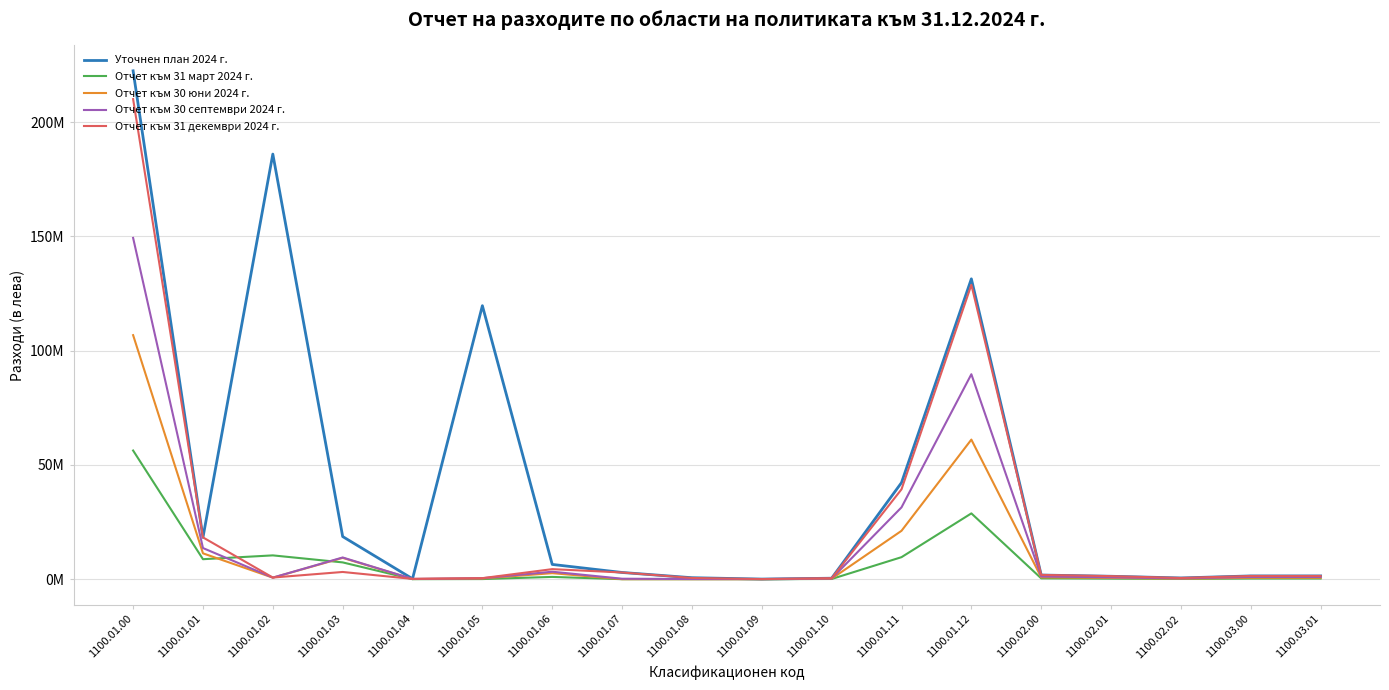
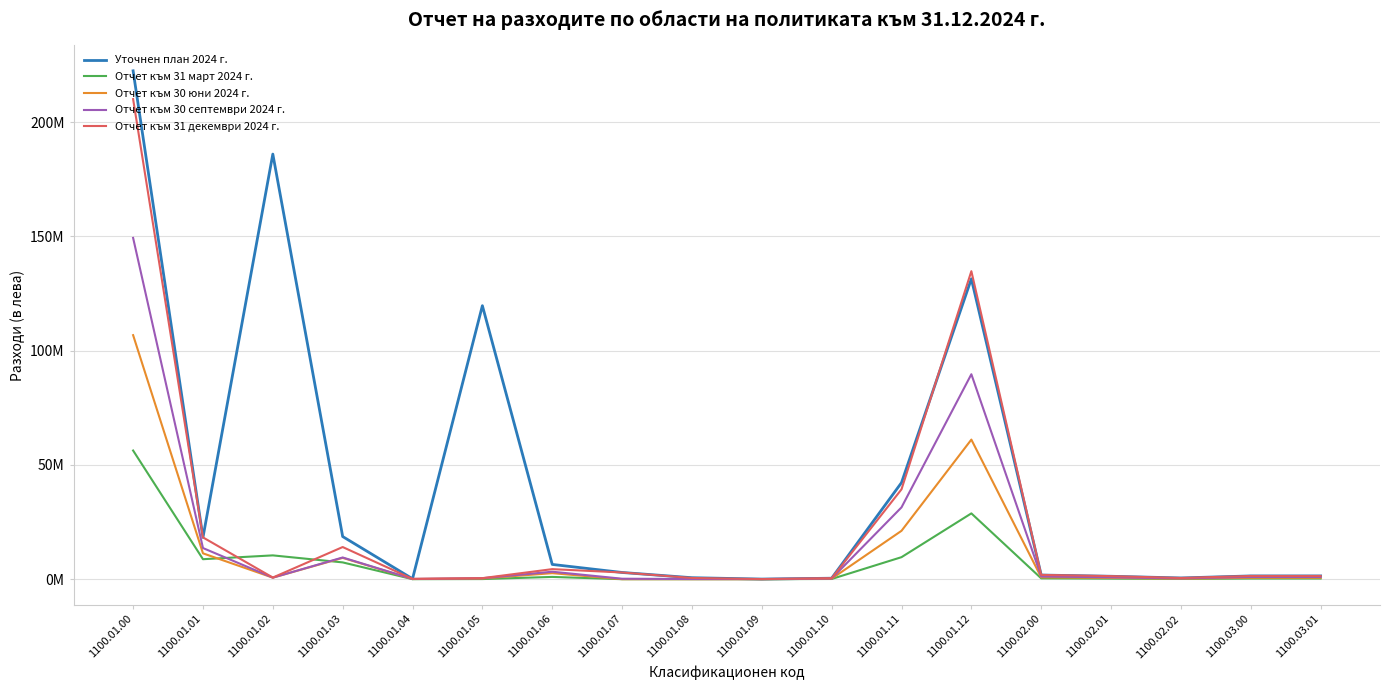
  {
    "Уточнен план 2024 г.": {
      "1100.01.00": 222000000,
      "1100.01.02": 186000000,
      "1100.01.03": 19000000,
      "1100.01.05": 120000000,
      "1100.01.06": 6000000,
      "1100.01.11": 42000000,
      "1100.01.12": 131000000
    },
    "Отчет към 31 март 2024 г.": {
      "1100.01.00": 56000000,
      "1100.01.01": 9000000,
      "1100.01.02": 10000000,
      "1100.01.03": 7000000,
      "1100.01.06": 1000000,
      "1100.01.11": 10000000,
      "1100.01.12": 29000000
    },
    "Отчет към 30 юни 2024 г.": {
      "1100.01.00": 107000000,
      "1100.01.01": 11000000,
      "1100.01.11": 21000000,
      "1100.01.12": 61000000
    },
    "Отчет към 30 септември 2024 г.": {
      "1100.01.00": 149000000,
      "1100.01.01": 14000000,
      "1100.01.11": 31000000,
      "1100.01.12": 90000000
    },
    "Отчет към 31 декември 2024 г.": {
      "1100.01.00": 210000000,
-     "1100.01.03": 3000000,
+     "1100.01.03": 14000000,
      "1100.01.06": 4000000,
      "1100.01.11": 39000000,
-     "1100.01.12": 129000000
+     "1100.01.12": 135000000
    }
  }
